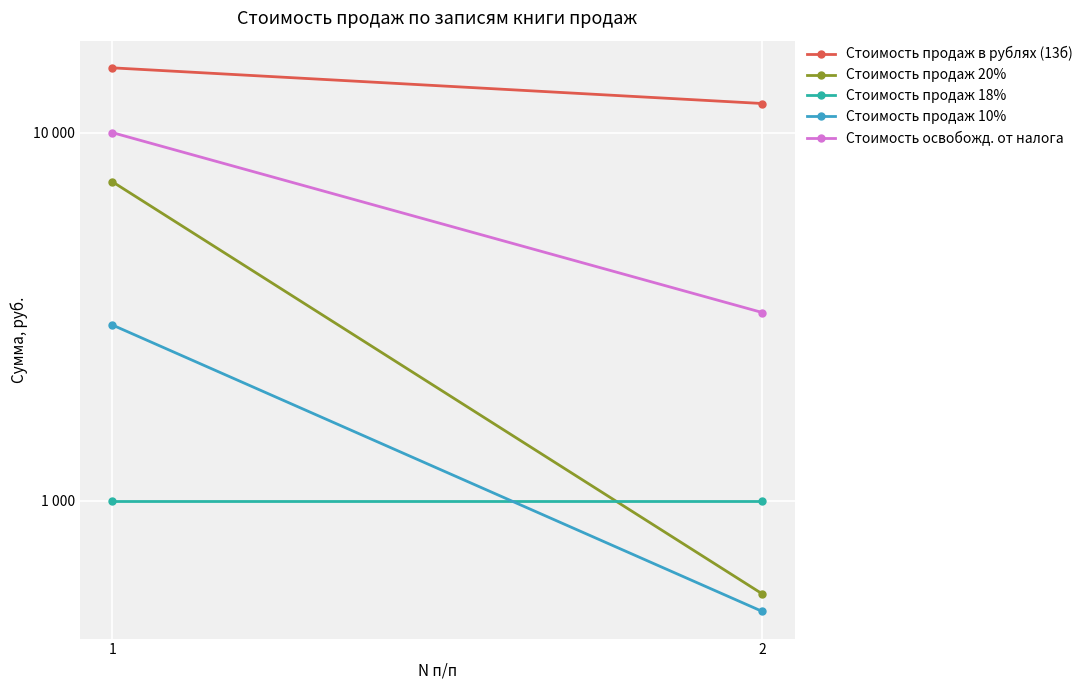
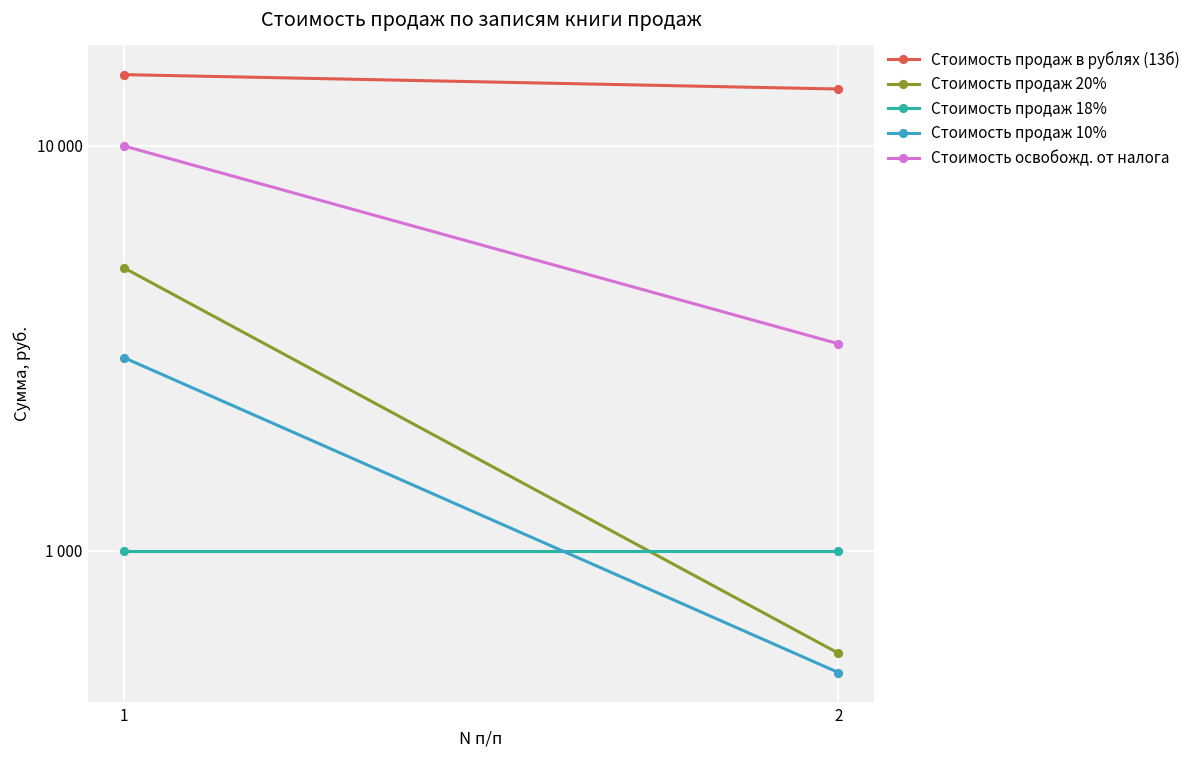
  {
    "Стоимость продаж в рублях (13б)": {
      "1": 15000,
-     "2": 12000
+     "2": 13800
    },
    "Стоимость продаж 20%": {
-     "1": 7400,
+     "1": 5000,
      "2": 560
    },
    "Стоимость освобожд. от налога": {
      "1": 10000,
      "2": 3200
    }
  }
